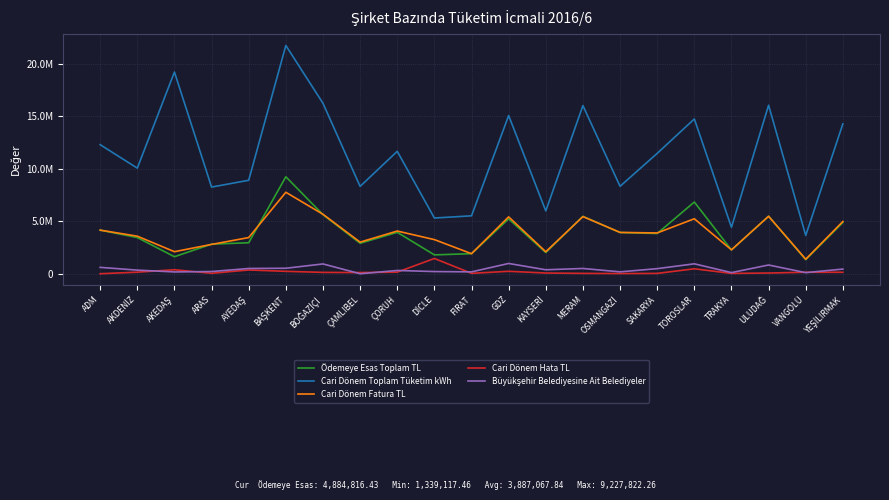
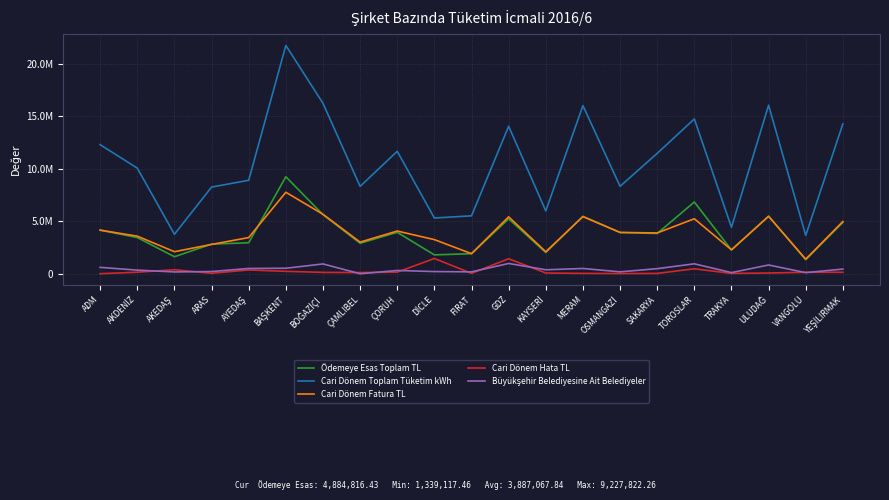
  {
    "Ödemeye Esas Toplam TL": {
      "AKEDAŞ": 1600000,
      "AYEDAŞ": 3000000,
      "BAŞKENT": 9200000,
      "DİCLE": 1800000,
      "TOROSLAR": 6800000
    },
    "Cari Dönem Toplam Tüketim kWh": {
      "ADM": 12300000,
      "AKDENİZ": 10000000,
-     "AKEDAŞ": 19200000,
+     "AKEDAŞ": 3800000,
      "ARAS": 8200000,
      "AYEDAŞ": 8900000,
      "BAŞKENT": 21700000,
      "BOĞAZİÇİ": 16200000,
      "ÇAMLIBEL": 8300000,
      "ÇORUH": 11700000,
      "DİCLE": 5300000,
      "FIRAT": 5500000,
-     "GDZ": 15100000,
+     "GDZ": 14000000,
      "KAYSERİ": 6000000,
      "MERAM": 16000000,
      "OSMANGAZİ": 8300000,
      "SAKARYA": 11500000,
      "TOROSLAR": 14700000,
      "TRAKYA": 4400000,
      "ULUDAĞ": 16000000,
      "VANGÖLÜ": 3600000,
      "YEŞİLIRMAK": 14300000
    },
    "Cari Dönem Fatura TL": {
      "AKEDAŞ": 2100000,
      "AYEDAŞ": 3400000,
      "BAŞKENT": 7800000,
      "DİCLE": 3200000,
      "TOROSLAR": 5200000
    },
    "Cari Dönem Hata TL": {
      "ADM": 0,
      "BAŞKENT": 200000,
      "BOĞAZİÇİ": 100000,
      "DİCLE": 1500000,
-     "GDZ": 200000,
+     "GDZ": 1400000,
      "KAYSERİ": 100000,
      "MERAM": 0,
      "SAKARYA": 0,
      "TOROSLAR": 500000,
      "ULUDAĞ": 100000,
      "YEŞİLIRMAK": 100000
    },
    "Büyükşehir Belediyesine Ait Belediyeler": {
      "ADM": 600000,
      "BAŞKENT": 500000,
      "BOĞAZİÇİ": 900000,
      "DİCLE": 200000,
      "GDZ": 1000000,
      "KAYSERİ": 400000,
      "MERAM": 500000,
      "SAKARYA": 500000,
      "TOROSLAR": 900000,
      "ULUDAĞ": 800000,
      "YEŞİLIRMAK": 400000
    }
  }
